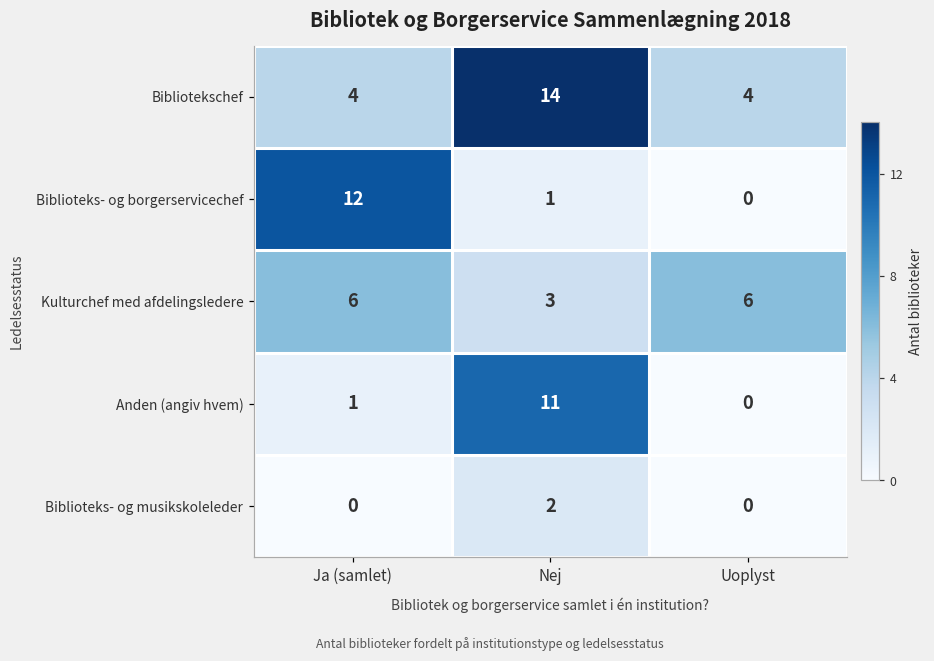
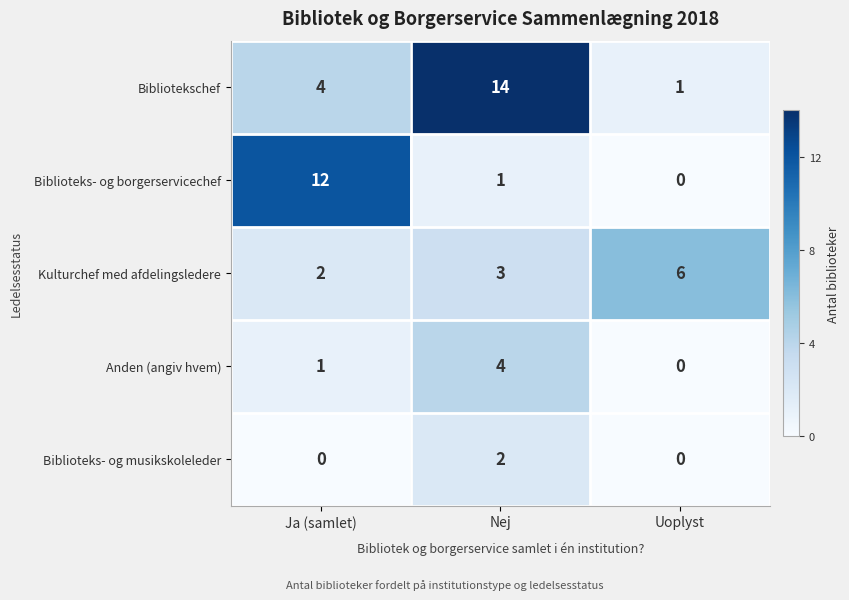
  {
    "Bibliotekschef": {
      "Ja (samlet)": 4,
      "Nej": 14,
-     "Uoplyst": 4
+     "Uoplyst": 1
    },
    "Biblioteks- og borgerservicechef": {
      "Ja (samlet)": 12,
      "Nej": 1,
      "Uoplyst": 0
    },
    "Kulturchef med afdelingsledere": {
-     "Ja (samlet)": 6,
+     "Ja (samlet)": 2,
      "Nej": 3,
      "Uoplyst": 6
    },
    "Anden (angiv hvem)": {
      "Ja (samlet)": 1,
-     "Nej": 11,
+     "Nej": 4,
      "Uoplyst": 0
    },
    "Biblioteks- og musikskoleleder": {
      "Ja (samlet)": 0,
      "Nej": 2,
      "Uoplyst": 0
    }
  }
